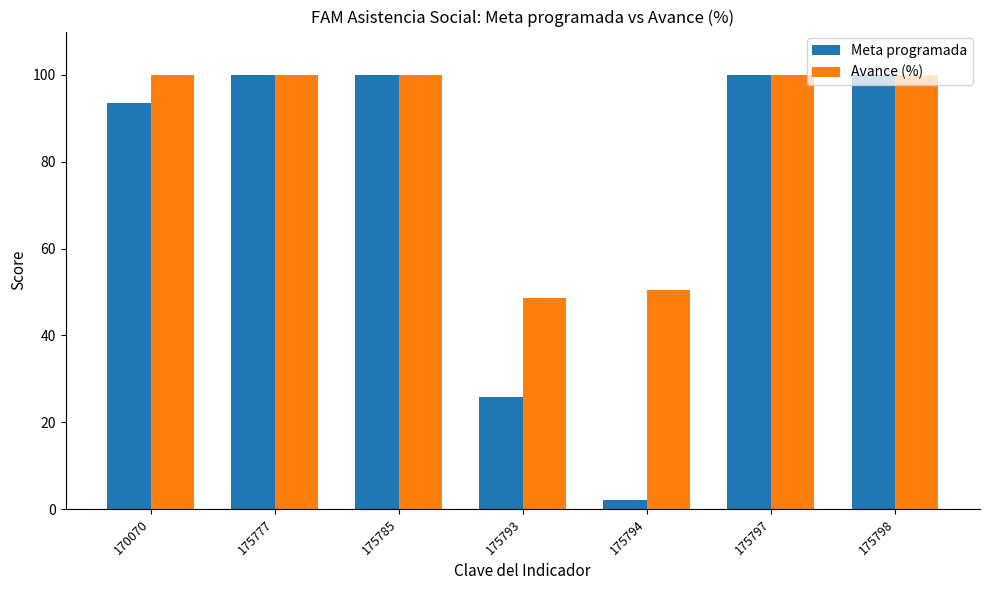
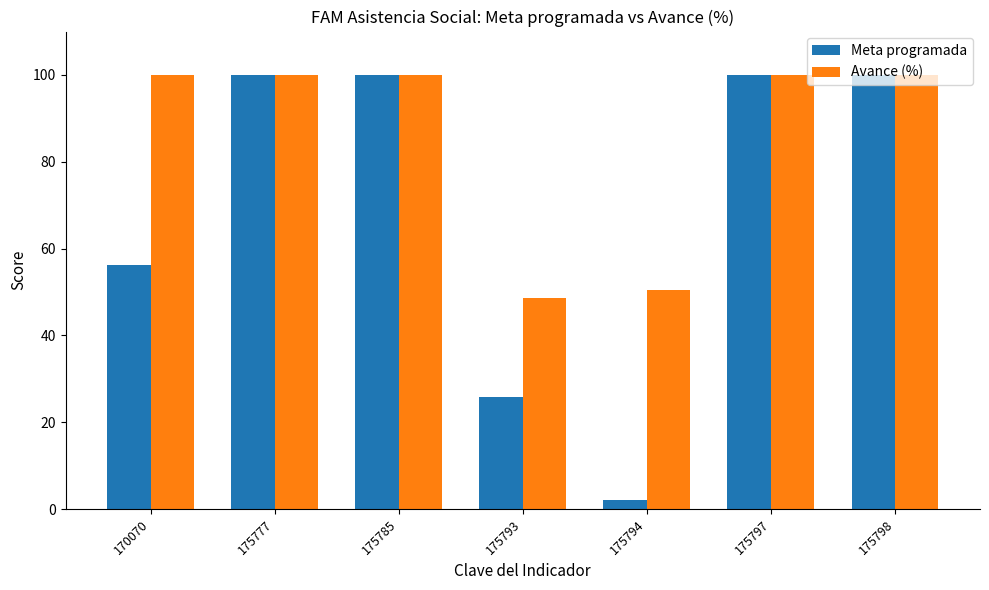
  {
    "Meta programada": {
-     "170070": 94,
+     "170070": 56,
      "175777": 100,
      "175785": 100,
      "175793": 26,
      "175794": 2,
      "175797": 100
    },
    "Avance (%)": {
      "170070": 100,
      "175777": 100,
      "175785": 100,
      "175793": 49,
      "175794": 50,
      "175797": 100
    }
  }
